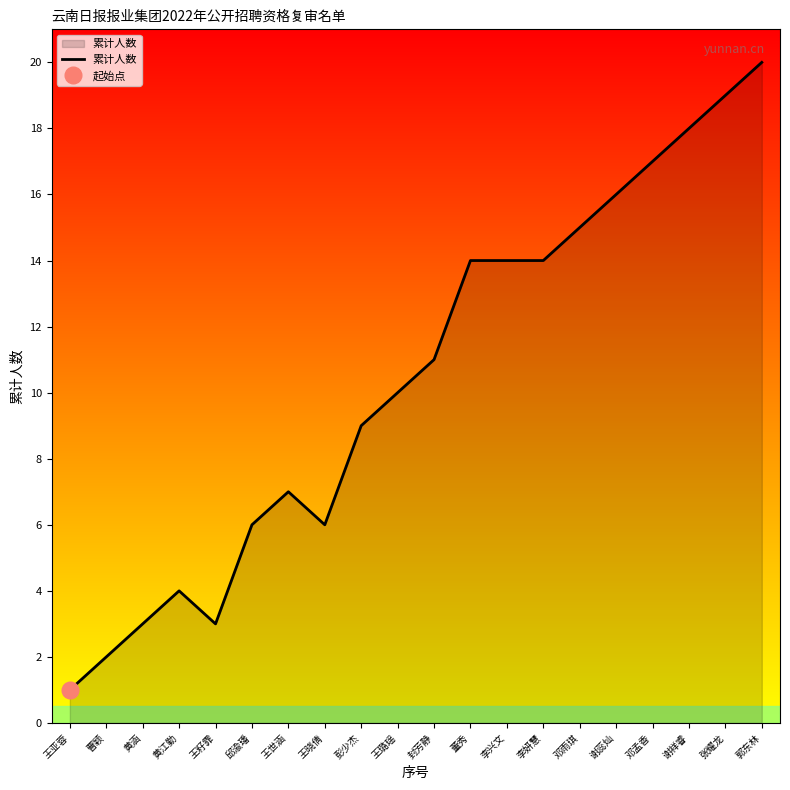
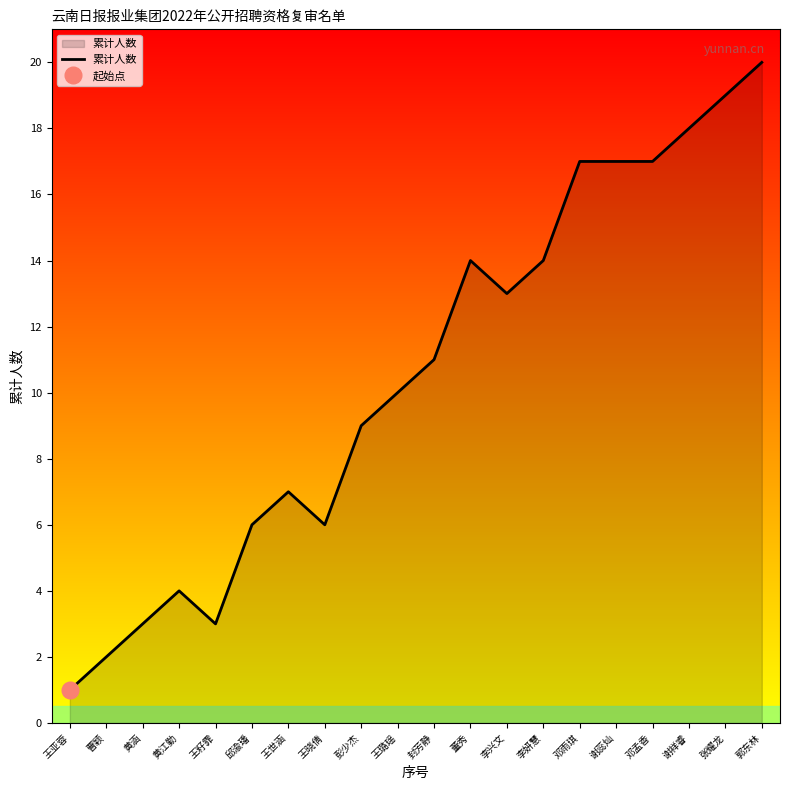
  {
    "累计人数": {
      "曹颖": 2,
      "黄涵": 3,
      "黄江勤": 4,
      "王籽霏": 3,
      "邱渝璠": 6,
      "王世涵": 7,
      "王晓倩": 6,
      "彭少杰": 9,
      "王璐瑶": 10,
      "封芳静": 11,
      "董秀": 14,
-     "李兴文": 14,
+     "李兴文": 13,
      "李妍慧": 14,
-     "邓雨琪": 15,
-     "谢蕊灿": 16,
+     "邓雨琪": 17,
+     "谢蕊灿": 17,
      "邓孟香": 17,
      "谢祥睿": 18,
      "张耀龙": 19,
      "郭东林": 20
    }
  }
